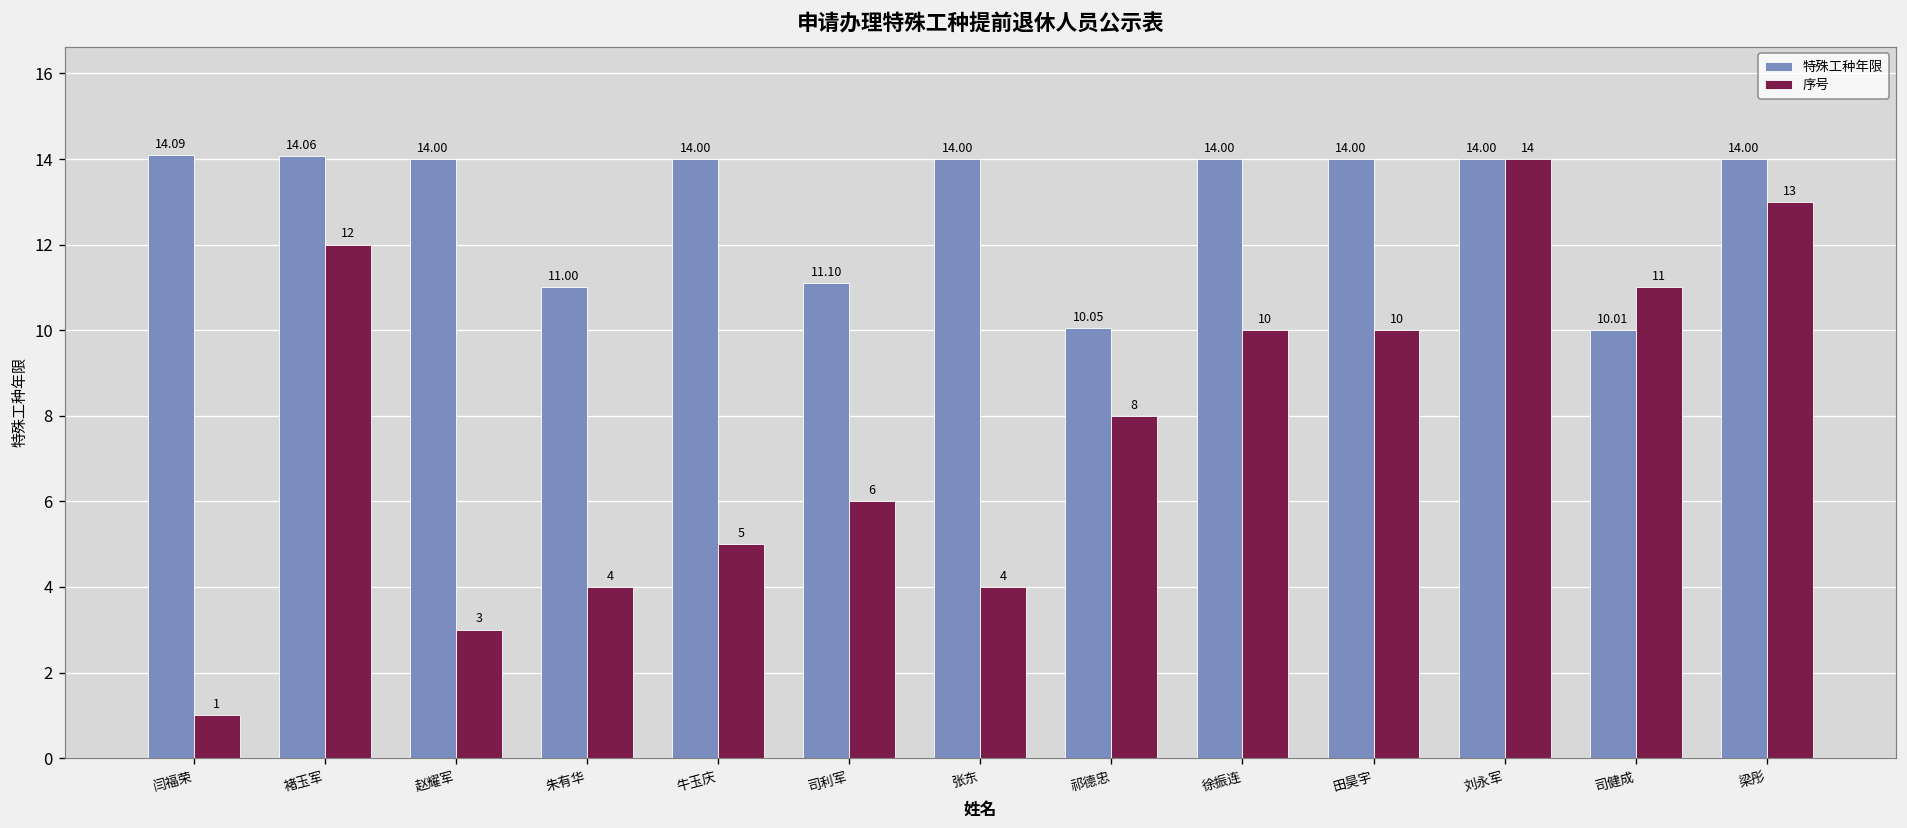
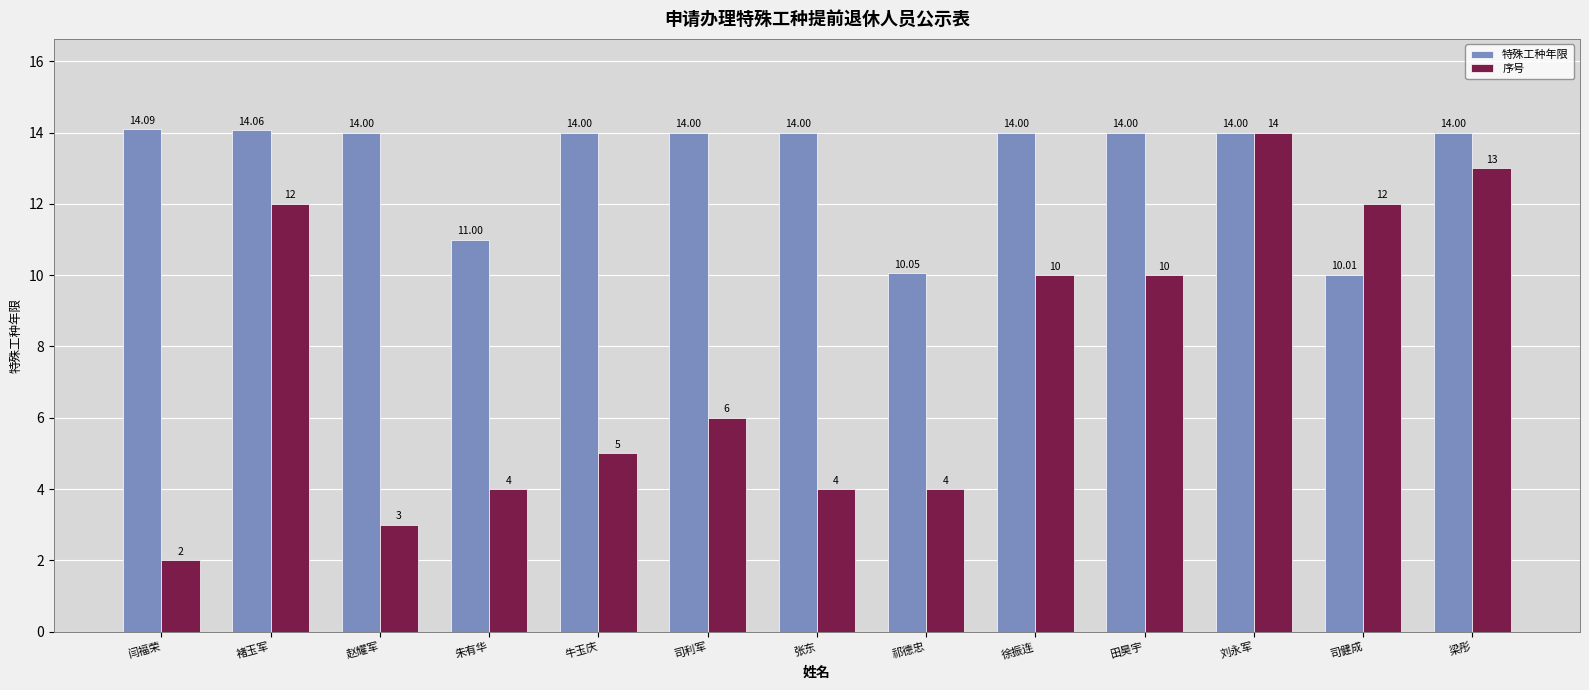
  {
    "特殊工种年限": {
      "闫福荣": 14.09,
      "褚玉军": 14.06,
      "赵耀军": 14.00,
      "朱有华": 11.00,
      "牛玉庆": 14.00,
-     "司利军": 11.10,
+     "司利军": 14.00,
      "张东": 14.00,
      "祁德忠": 10.05,
      "徐振连": 14.00,
      "田昊宇": 14.00,
      "刘永军": 14.00,
      "司健成": 10.01,
      "梁彤": 14.00
    },
    "序号": {
-     "闫福荣": 1,
+     "闫福荣": 2,
      "褚玉军": 12,
      "赵耀军": 3,
      "朱有华": 4,
      "牛玉庆": 5,
      "司利军": 6,
      "张东": 4,
-     "祁德忠": 8,
+     "祁德忠": 4,
      "徐振连": 10,
      "田昊宇": 10,
      "刘永军": 14,
-     "司健成": 11,
+     "司健成": 12,
      "梁彤": 13
    }
  }
